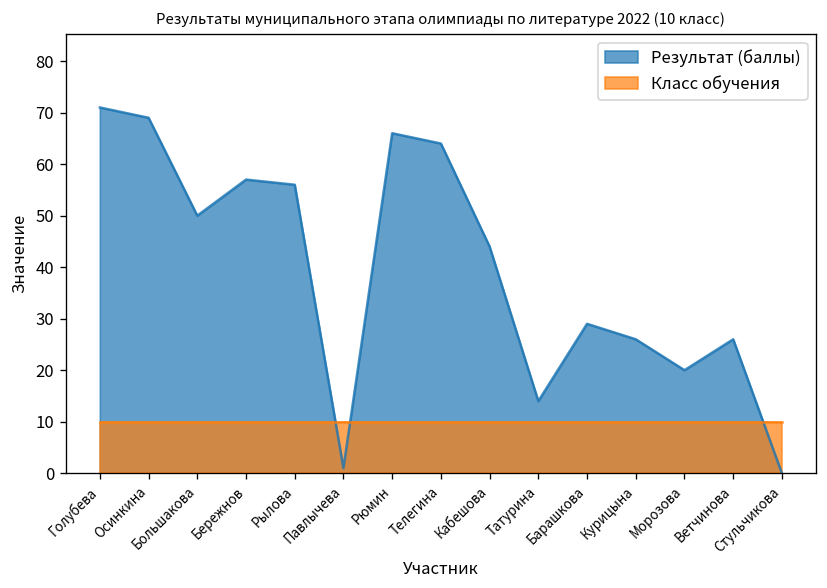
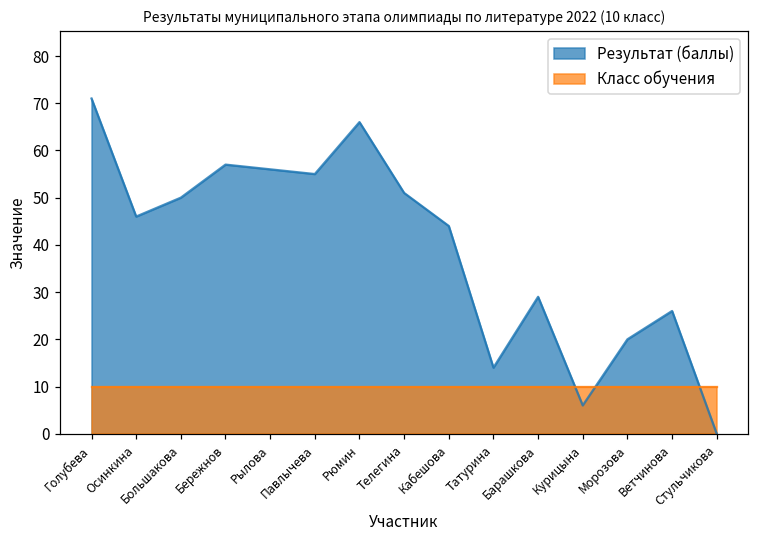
  {
    "Результат (баллы)": {
      "Голубева": 71,
-     "Осинкина": 69,
+     "Осинкина": 46,
      "Большакова": 50,
      "Бережнов": 57,
      "Рылова": 56,
-     "Павлычева": 1,
+     "Павлычева": 55,
      "Рюмин": 66,
-     "Телегина": 64,
+     "Телегина": 51,
      "Кабешова": 44,
      "Татурина": 14,
      "Барашкова": 29,
-     "Курицына": 26,
+     "Курицына": 6,
      "Морозова": 20,
      "Ветчинова": 26,
      "Стульчикова": 0
    },
    "Класс обучения": {
      "Голубева": 10,
      "Осинкина": 10,
      "Большакова": 10,
      "Бережнов": 10,
      "Рылова": 10,
      "Павлычева": 10,
      "Рюмин": 10,
      "Телегина": 10,
      "Кабешова": 10,
      "Татурина": 10,
      "Барашкова": 10,
      "Курицына": 10,
      "Морозова": 10,
      "Ветчинова": 10,
      "Стульчикова": 10
    }
  }
